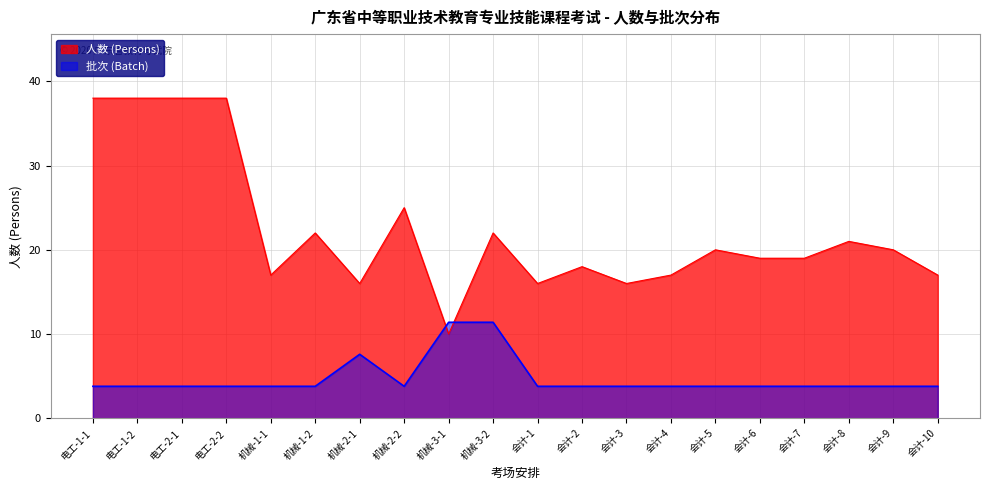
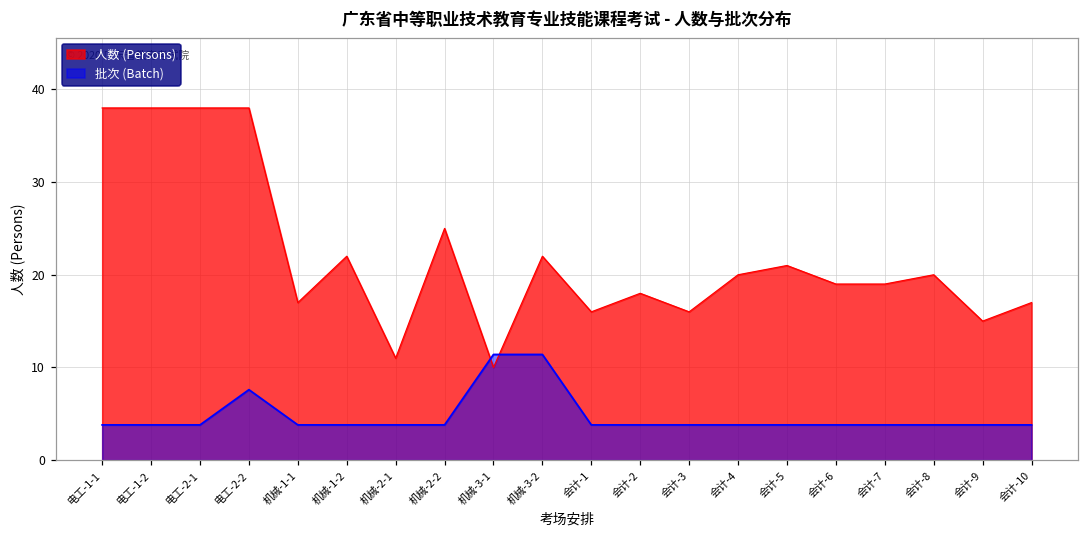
  {
    "人数 (Persons)": {
      "电工-1-1": 38,
      "电工-1-2": 38,
      "电工-2-1": 38,
      "电工-2-2": 38,
      "机械-1-1": 17,
      "机械-1-2": 22,
-     "机械-2-1": 16,
+     "机械-2-1": 11,
      "机械-2-2": 25,
      "机械-3-1": 10,
      "机械-3-2": 22,
      "会计-1": 16,
      "会计-2": 18,
      "会计-3": 16,
-     "会计-4": 17,
-     "会计-5": 20,
+     "会计-4": 20,
+     "会计-5": 21,
      "会计-6": 19,
      "会计-7": 19,
-     "会计-8": 21,
-     "会计-9": 20,
+     "会计-8": 20,
+     "会计-9": 15,
      "会计-10": 17
    },
    "批次 (Batch)": {
      "电工-1-1": 4,
      "电工-1-2": 4,
      "电工-2-1": 4,
-     "电工-2-2": 4,
+     "电工-2-2": 8,
      "机械-1-1": 4,
      "机械-1-2": 4,
-     "机械-2-1": 8,
+     "机械-2-1": 4,
      "机械-2-2": 4,
      "机械-3-1": 11,
      "机械-3-2": 11,
      "会计-1": 4,
      "会计-2": 4,
      "会计-3": 4,
      "会计-4": 4,
      "会计-5": 4,
      "会计-6": 4,
      "会计-7": 4,
      "会计-8": 4,
      "会计-9": 4,
      "会计-10": 4
    }
  }
